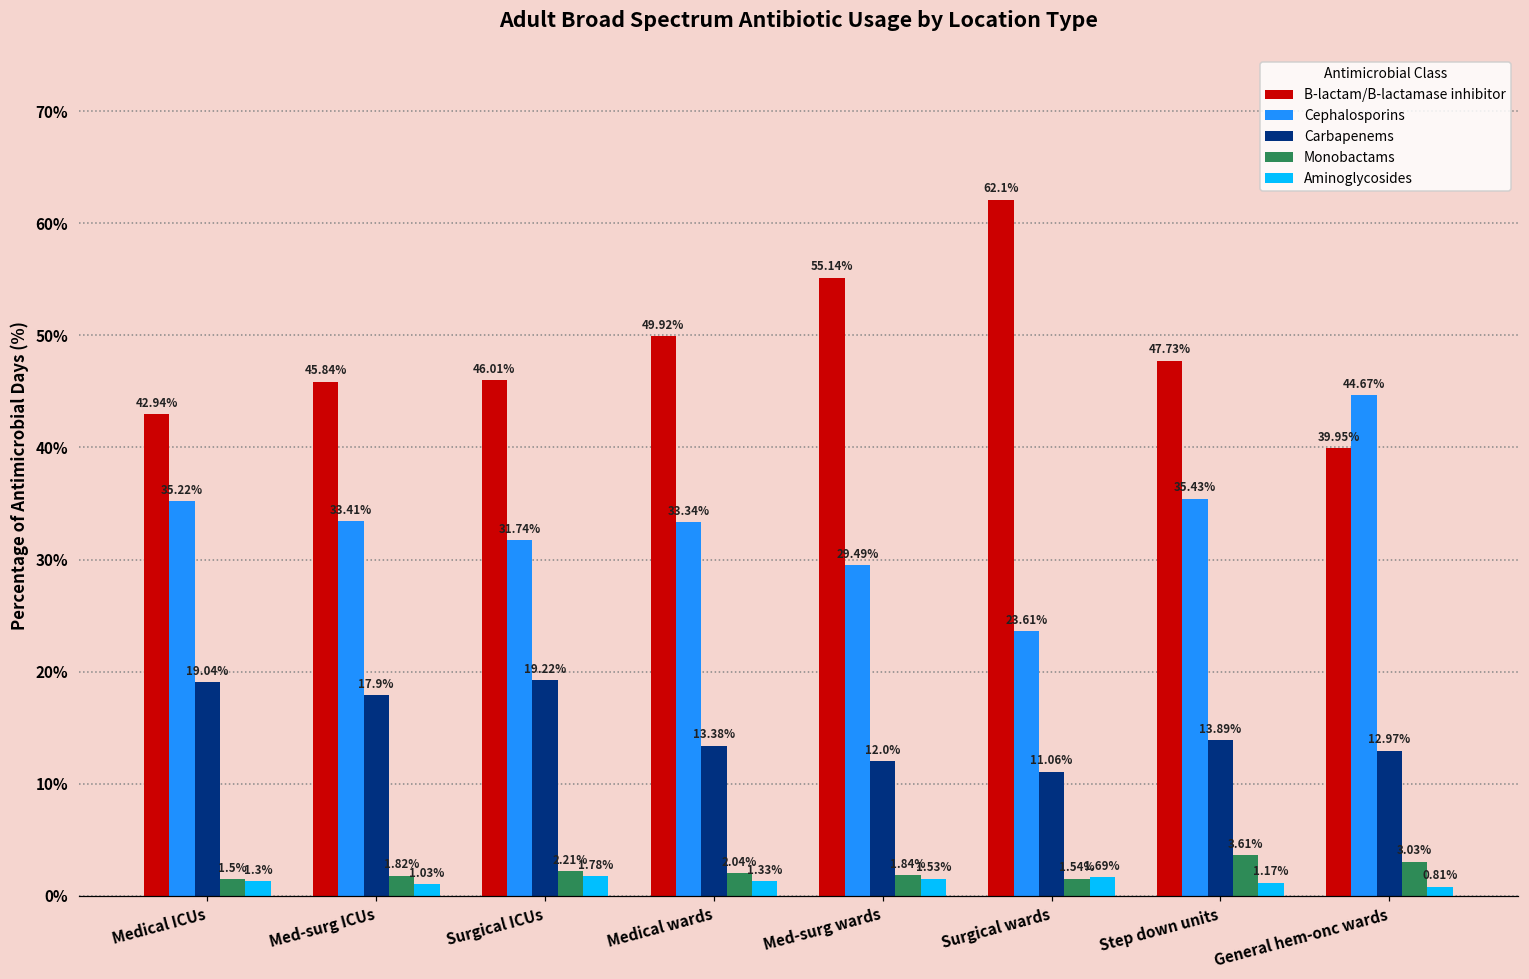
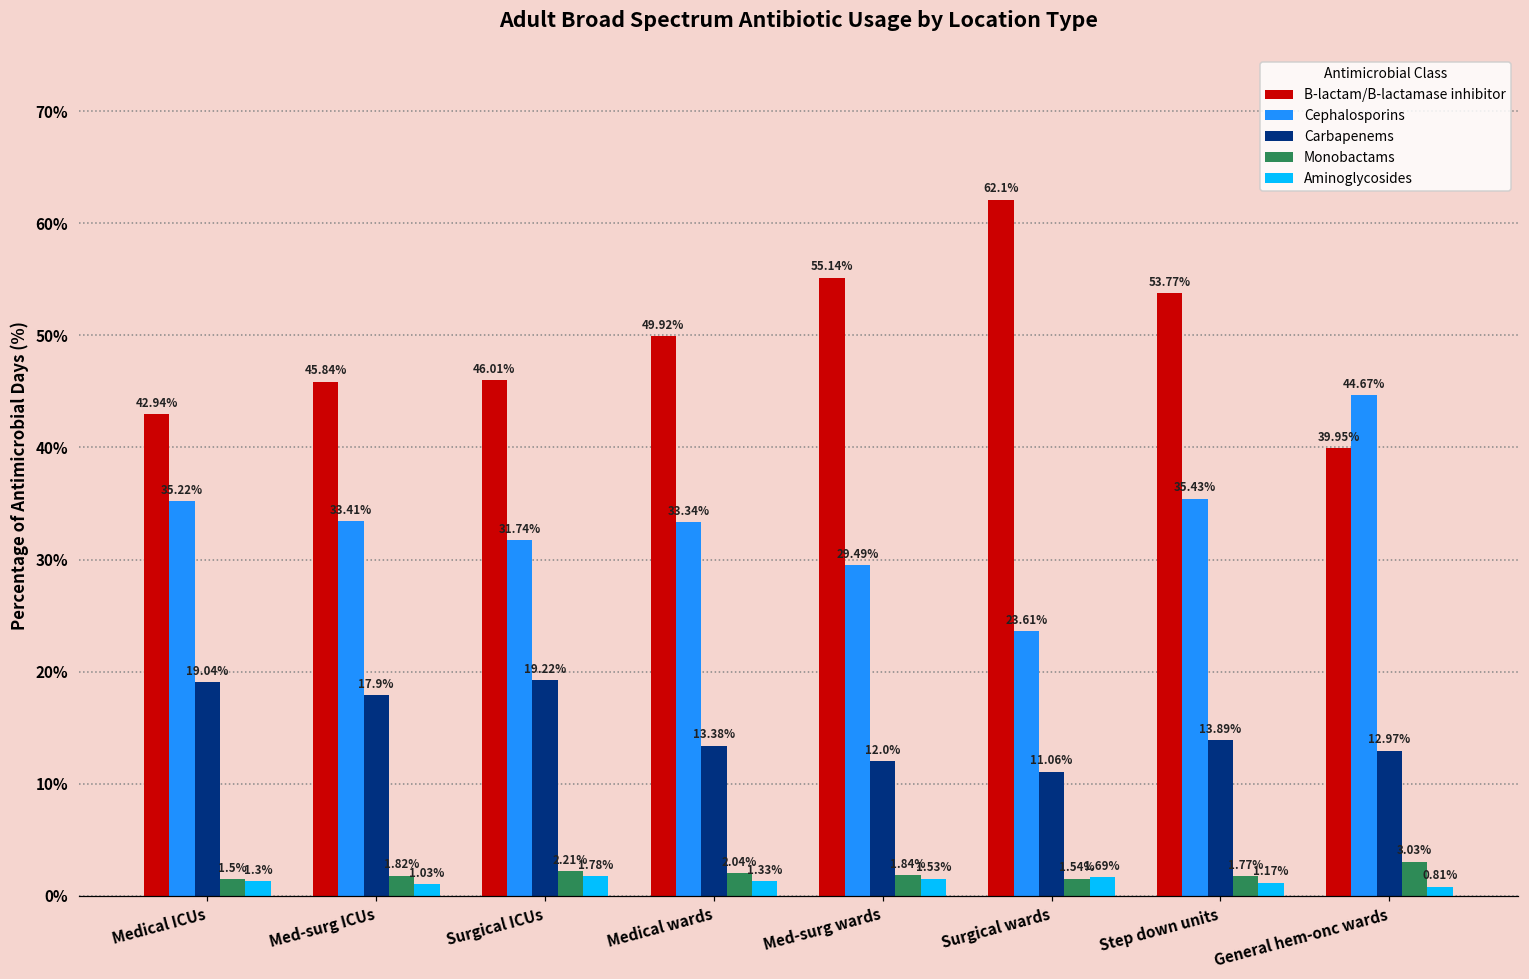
  {
    "B-lactam/B-lactamase inhibitor": {
      "Medical ICUs": "42.94%",
      "Med-surg ICUs": "45.84%",
      "Surgical ICUs": "46.01%",
      "Medical wards": "49.92%",
      "Med-surg wards": "55.14%",
      "Surgical wards": "62.1%",
-     "Step down units": "47.73%",
+     "Step down units": "53.77%",
      "General hem-onc wards": "39.95%"
    },
    "Carbapenems": {
      "Medical ICUs": "19.04%",
      "Med-surg ICUs": "17.9%",
      "Surgical ICUs": "19.22%",
      "Medical wards": "13.38%",
      "Med-surg wards": "12.0%",
      "Surgical wards": "11.06%",
      "Step down units": "13.89%",
      "General hem-onc wards": "12.97%"
    },
    "Monobactams": {
      "Medical ICUs": "1.5%",
      "Med-surg ICUs": "1.82%",
      "Medical wards": "2.04%",
-     "Step down units": "3.61%",
+     "Step down units": "1.77%",
      "General hem-onc wards": "3.03%"
    }
  }
